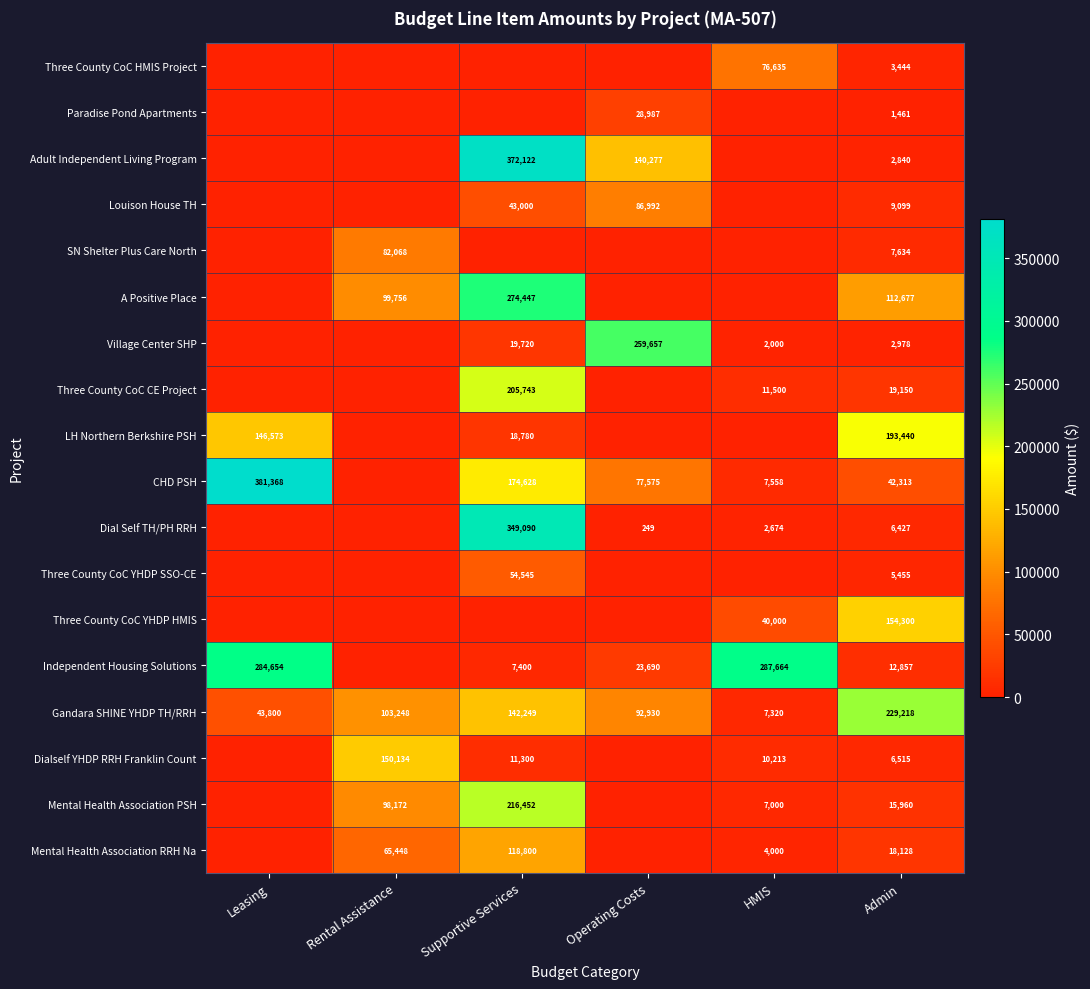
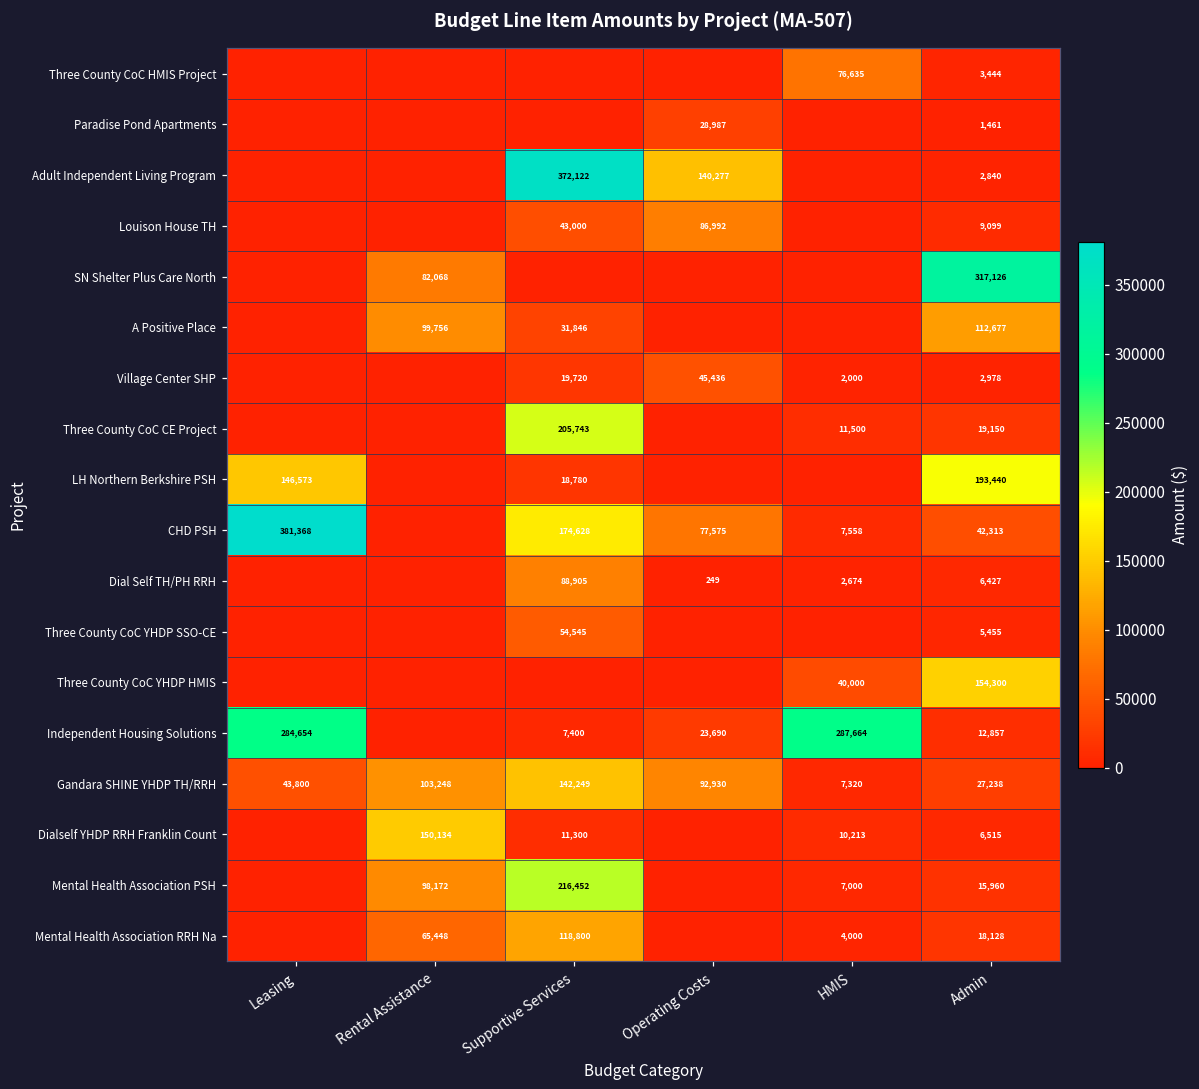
  {
    "Three County CoC HMIS Project": {
      "HMIS": "76,635",
      "Admin": "3,444"
    },
    "Paradise Pond Apartments": {
      "Operating Costs": "28,987",
      "Admin": "1,461"
    },
    "Adult Independent Living Program": {
      "Supportive Services": "372,122",
      "Operating Costs": "140,277",
      "Admin": "2,840"
    },
    "Louison House TH": {
      "Supportive Services": "43,000",
      "Operating Costs": "86,992",
      "Admin": "9,099"
    },
    "SN Shelter Plus Care North": {
      "Rental Assistance": "82,068",
-     "Admin": "7,634"
+     "Admin": "317,126"
    },
    "A Positive Place": {
      "Rental Assistance": "99,756",
-     "Supportive Services": "274,447",
+     "Supportive Services": "31,846",
      "Admin": "112,677"
    },
    "Village Center SHP": {
      "Supportive Services": "19,720",
-     "Operating Costs": "259,657",
+     "Operating Costs": "45,436",
      "HMIS": "2,000",
      "Admin": "2,978"
    },
    "Three County CoC CE Project": {
      "Supportive Services": "205,743",
      "HMIS": "11,500",
      "Admin": "19,150"
    },
    "LH Northern Berkshire PSH": {
      "Leasing": "146,573",
      "Supportive Services": "18,780",
      "Admin": "193,440"
    },
    "CHD PSH": {
      "Leasing": "381,368",
      "Supportive Services": "174,628",
      "Operating Costs": "77,575",
      "HMIS": "7,558",
      "Admin": "42,313"
    },
    "Dial Self TH/PH RRH": {
-     "Supportive Services": "349,090",
+     "Supportive Services": "88,905",
      "Operating Costs": "249",
      "HMIS": "2,674",
      "Admin": "6,427"
    },
    "Three County CoC YHDP SSO-CE": {
      "Supportive Services": "54,545",
      "Admin": "5,455"
    },
    "Three County CoC YHDP HMIS": {
      "HMIS": "40,000",
      "Admin": "154,300"
    },
    "Independent Housing Solutions": {
      "Leasing": "284,654",
      "Supportive Services": "7,400",
      "Operating Costs": "23,690",
      "HMIS": "287,664",
      "Admin": "12,857"
    },
    "Gandara SHINE YHDP TH/RRH": {
      "Leasing": "43,800",
      "Rental Assistance": "103,248",
      "Supportive Services": "142,249",
      "Operating Costs": "92,930",
      "HMIS": "7,320",
-     "Admin": "229,218"
+     "Admin": "27,238"
    },
    "Dialself YHDP RRH Franklin Count": {
      "Rental Assistance": "150,134",
      "Supportive Services": "11,300",
      "HMIS": "10,213",
      "Admin": "6,515"
    },
    "Mental Health Association PSH": {
      "Rental Assistance": "98,172",
      "Supportive Services": "216,452",
      "HMIS": "7,000",
      "Admin": "15,960"
    },
    "Mental Health Association RRH Na": {
      "Rental Assistance": "65,448",
      "Supportive Services": "118,800",
      "HMIS": "4,000",
      "Admin": "18,128"
    }
  }
